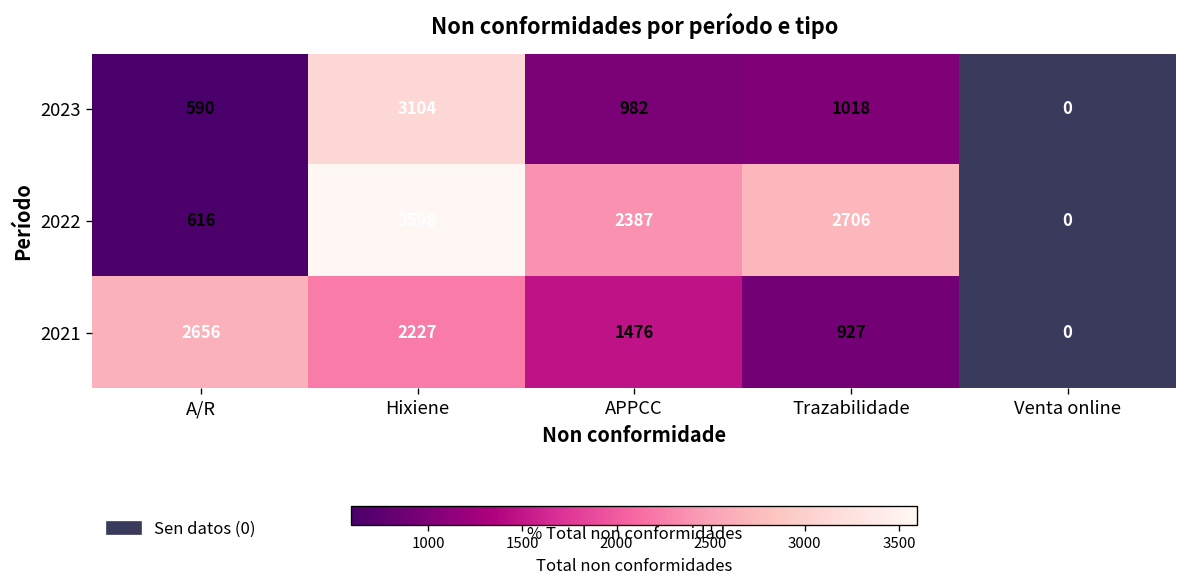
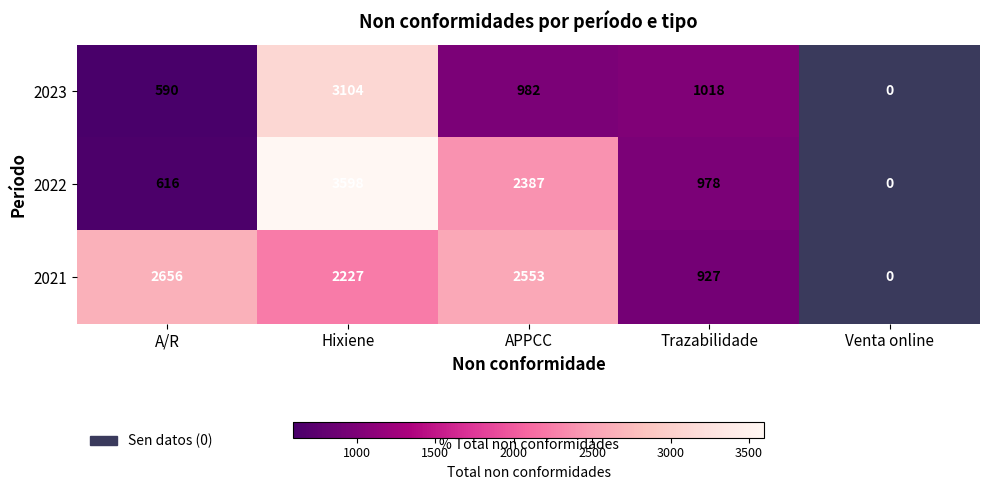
  {
    "2023": {
      "A/R": 590,
      "APPCC": 982,
      "Trazabilidade": 1018
    },
    "2022": {
      "A/R": 616,
      "APPCC": 2387,
-     "Trazabilidade": 2706
+     "Trazabilidade": 978
    },
    "2021": {
      "A/R": 2656,
      "Hixiene": 2227,
-     "APPCC": 1476,
+     "APPCC": 2553,
      "Trazabilidade": 927
    }
  }
